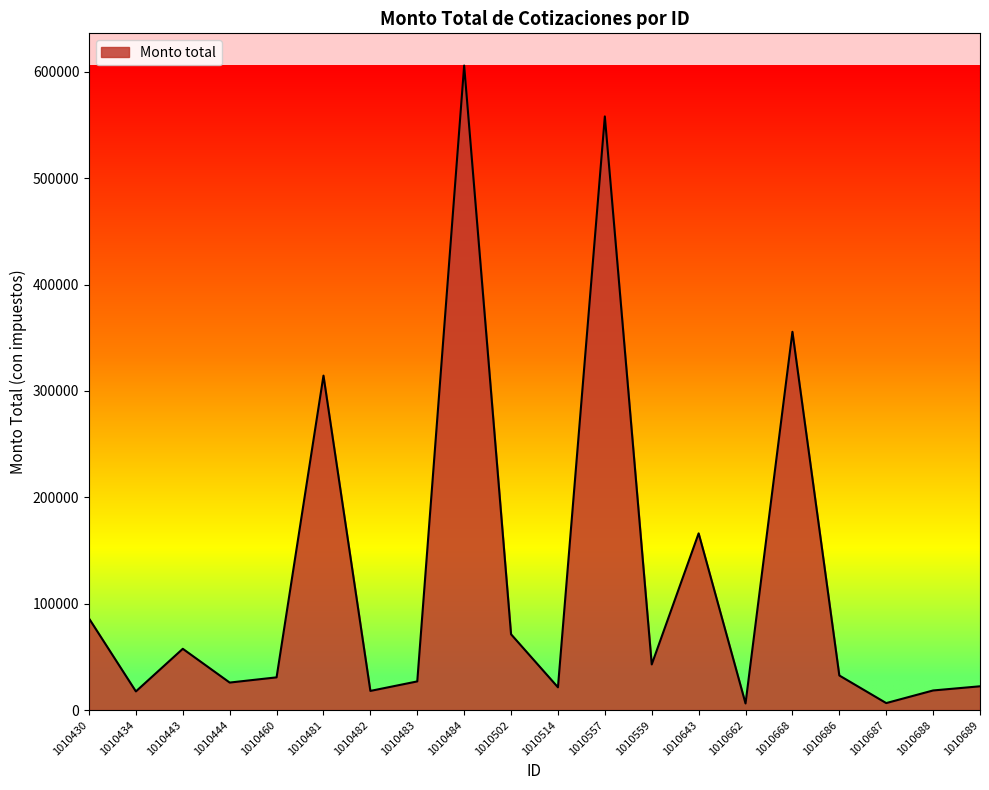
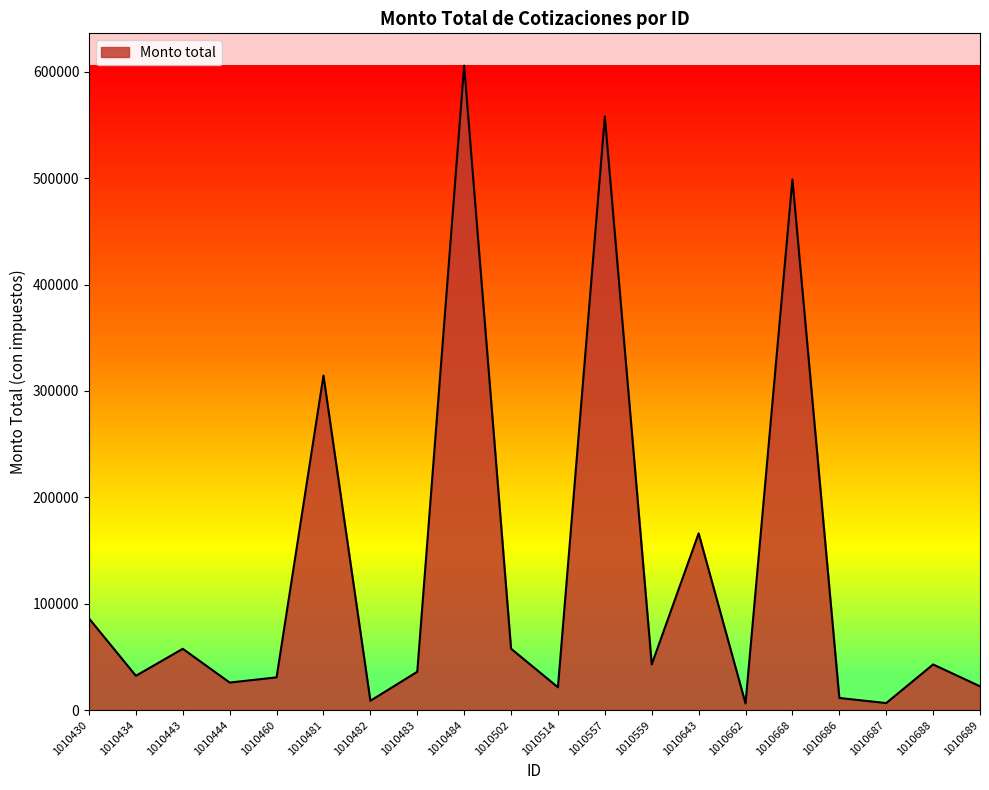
  {
    "1010430": 86000,
-   "1010434": 18000,
+   "1010434": 32000,
    "1010443": 58000,
    "1010444": 26000,
    "1010460": 31000,
    "1010481": 314000,
-   "1010482": 18000,
-   "1010483": 27000,
+   "1010482": 9000,
+   "1010483": 36000,
    "1010484": 606000,
-   "1010502": 71000,
+   "1010502": 58000,
    "1010514": 21000,
    "1010557": 558000,
    "1010559": 43000,
    "1010643": 166000,
    "1010662": 6000,
-   "1010668": 356000,
-   "1010686": 33000,
+   "1010668": 499000,
+   "1010686": 11000,
    "1010687": 7000,
-   "1010688": 18000,
+   "1010688": 43000,
    "1010689": 22000
  }
